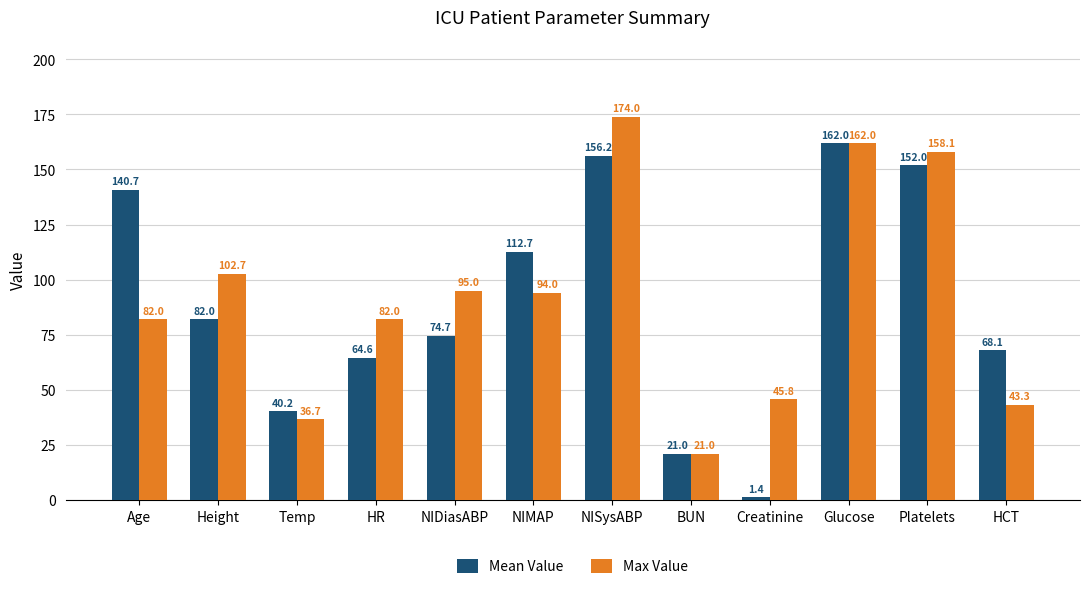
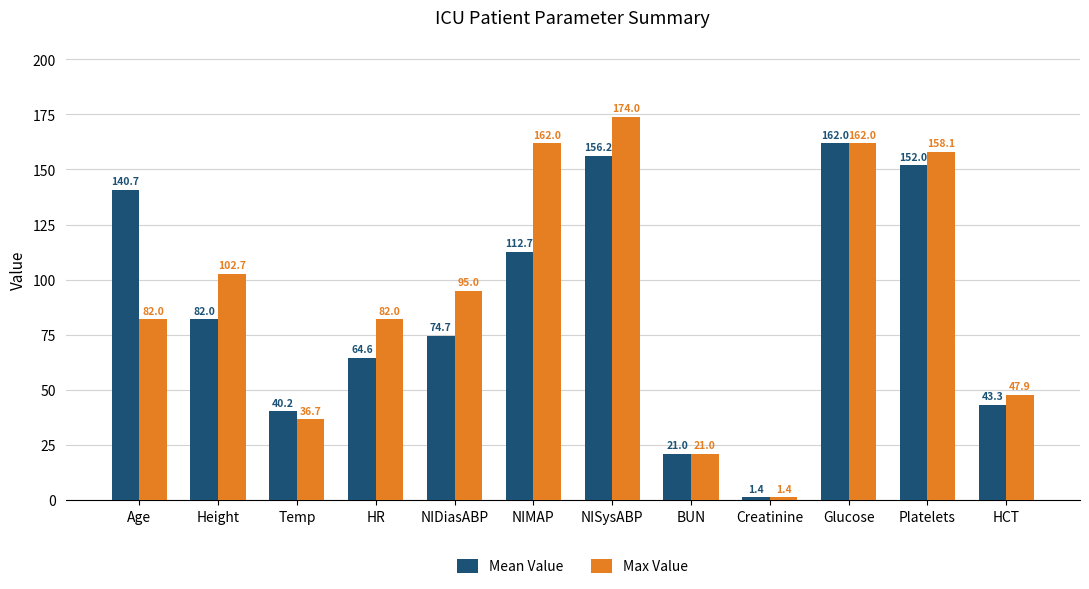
  {
    "Mean Value": {
      "Age": 140.7,
      "Height": 82.0,
      "Temp": 40.2,
      "HR": 64.6,
      "NIDiasABP": 74.7,
      "NIMAP": 112.7,
      "NISysABP": 156.2,
      "BUN": 21.0,
      "Creatinine": 1.4,
      "Glucose": 162.0,
      "Platelets": 152.0,
-     "HCT": 68.1
+     "HCT": 43.3
    },
    "Max Value": {
      "Age": 82.0,
      "Height": 102.7,
      "Temp": 36.7,
      "HR": 82.0,
      "NIDiasABP": 95.0,
-     "NIMAP": 94.0,
+     "NIMAP": 162.0,
      "NISysABP": 174.0,
      "BUN": 21.0,
-     "Creatinine": 45.8,
+     "Creatinine": 1.4,
      "Glucose": 162.0,
      "Platelets": 158.1,
-     "HCT": 43.3
+     "HCT": 47.9
    }
  }
